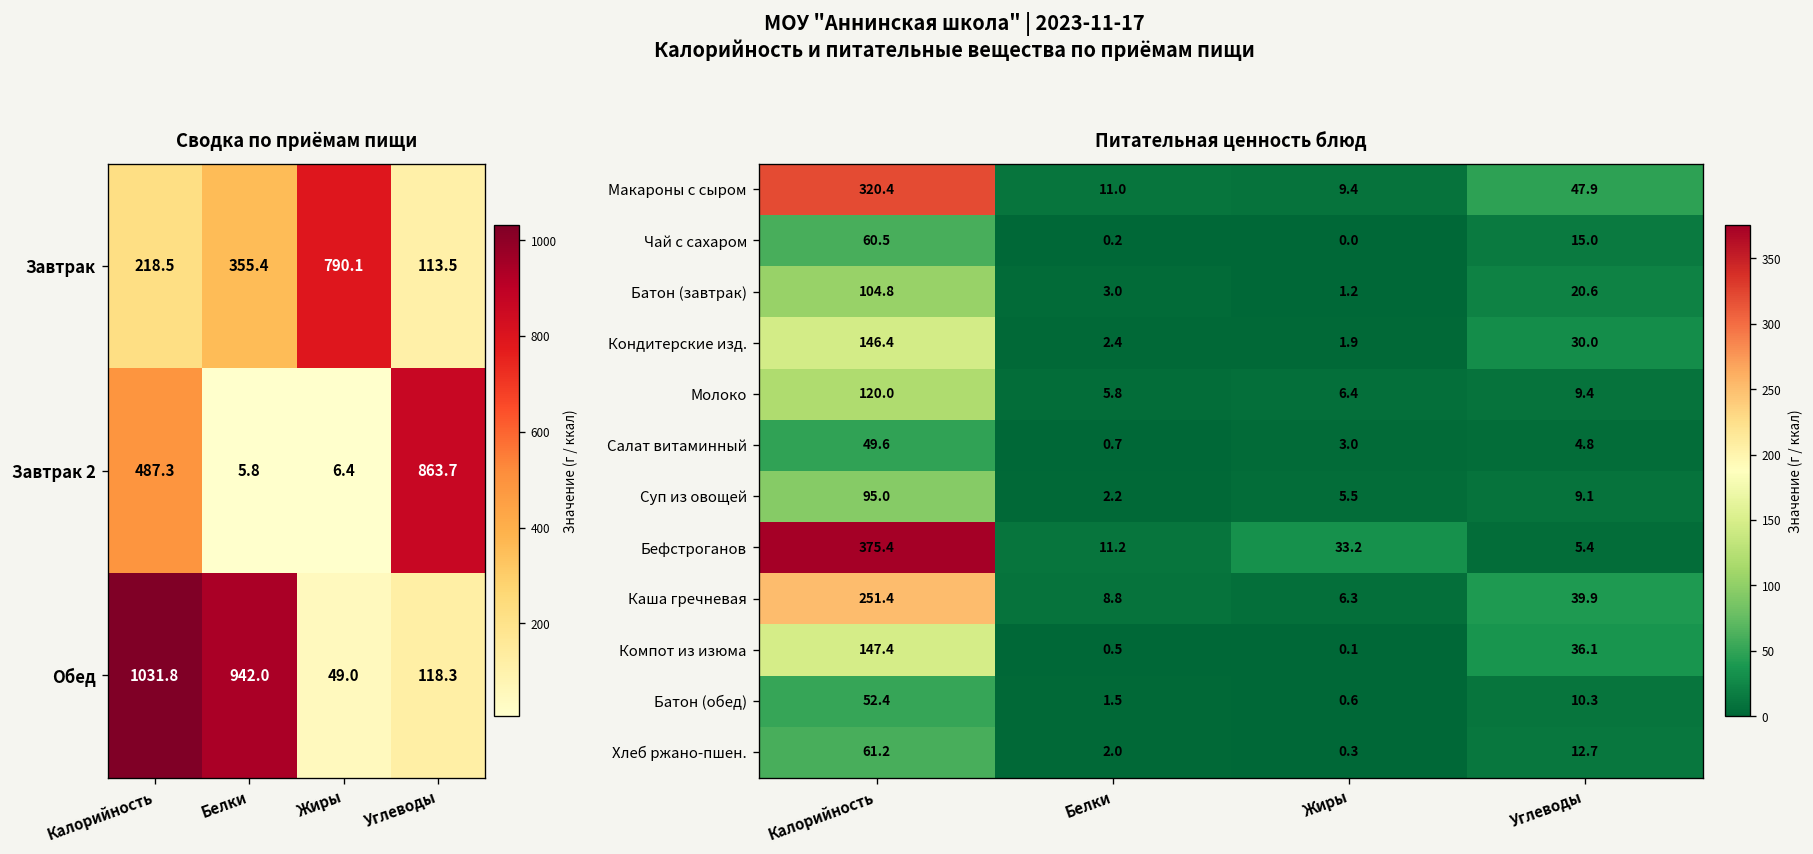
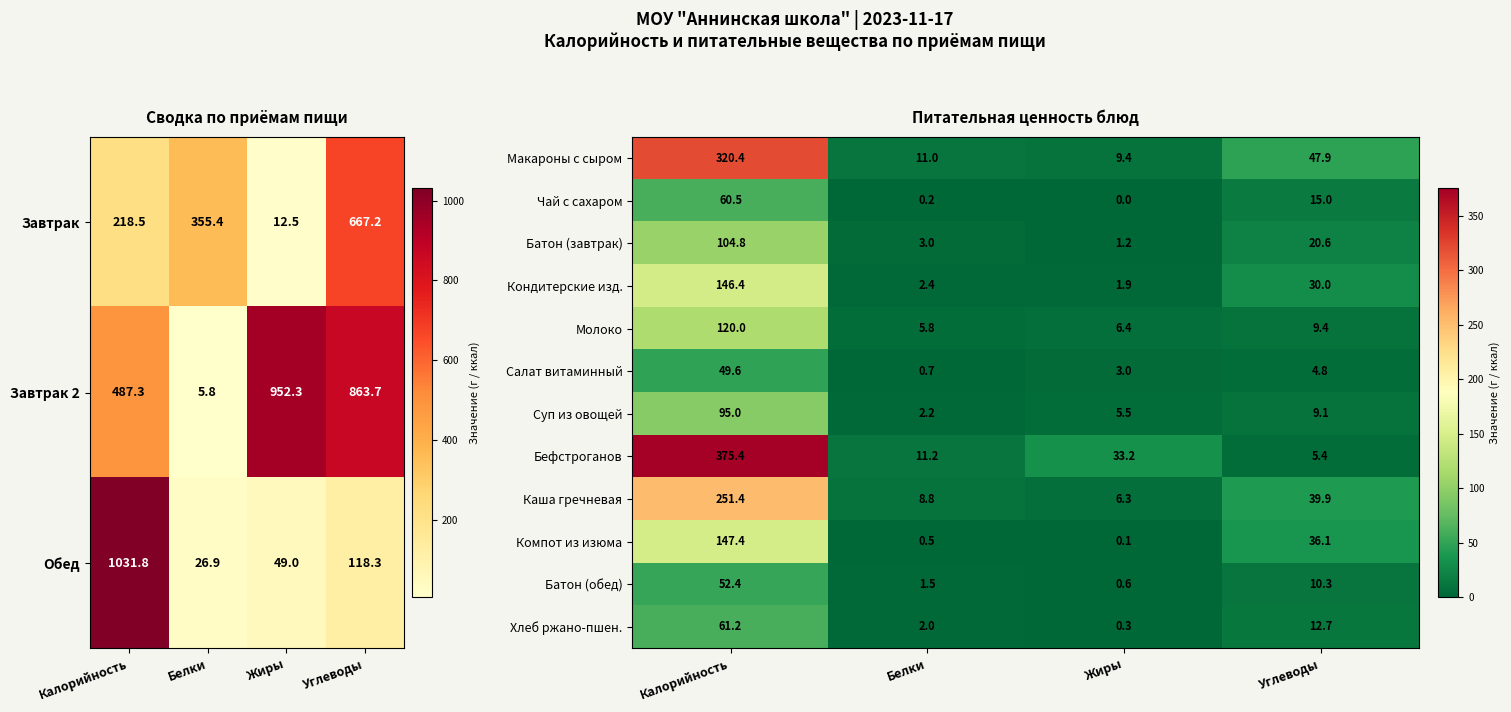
  {
    "Сводка по приёмам пищи": {
      "Завтрак": {
        "Калорийность": 218.5,
        "Белки": 355.4,
-       "Жиры": 790.1,
-       "Углеводы": 113.5
+       "Жиры": 12.5,
+       "Углеводы": 667.2
      },
      "Завтрак 2": {
        "Калорийность": 487.3,
        "Белки": 5.8,
-       "Жиры": 6.4,
+       "Жиры": 952.3,
        "Углеводы": 863.7
      },
      "Обед": {
        "Калорийность": 1031.8,
-       "Белки": 942.0,
+       "Белки": 26.9,
        "Жиры": 49.0,
        "Углеводы": 118.3
      }
    },
    "Питательная ценность блюд": {
      "Макароны с сыром": {
        "Калорийность": 320.4,
        "Белки": 11.0,
        "Жиры": 9.4,
        "Углеводы": 47.9
      },
      "Чай с сахаром": {
        "Калорийность": 60.5,
        "Белки": 0.2,
        "Жиры": 0.0,
        "Углеводы": 15.0
      },
      "Батон (завтрак)": {
        "Калорийность": 104.8,
        "Белки": 3.0,
        "Жиры": 1.2,
        "Углеводы": 20.6
      },
      "Кондитерские изд.": {
        "Калорийность": 146.4,
        "Белки": 2.4,
        "Жиры": 1.9,
        "Углеводы": 30.0
      },
      "Молоко": {
        "Калорийность": 120.0,
        "Белки": 5.8,
        "Жиры": 6.4,
        "Углеводы": 9.4
      },
      "Салат витаминный": {
        "Калорийность": 49.6,
        "Белки": 0.7,
        "Жиры": 3.0,
        "Углеводы": 4.8
      },
      "Суп из овощей": {
        "Калорийность": 95.0,
        "Белки": 2.2,
        "Жиры": 5.5,
        "Углеводы": 9.1
      },
      "Бефстроганов": {
        "Калорийность": 375.4,
        "Белки": 11.2,
        "Жиры": 33.2,
        "Углеводы": 5.4
      },
      "Каша гречневая": {
        "Калорийность": 251.4,
        "Белки": 8.8,
        "Жиры": 6.3,
        "Углеводы": 39.9
      },
      "Компот из изюма": {
        "Калорийность": 147.4,
        "Белки": 0.5,
        "Жиры": 0.1,
        "Углеводы": 36.1
      },
      "Батон (обед)": {
        "Калорийность": 52.4,
        "Белки": 1.5,
        "Жиры": 0.6,
        "Углеводы": 10.3
      },
      "Хлеб ржано-пшен.": {
        "Калорийность": 61.2,
        "Белки": 2.0,
        "Жиры": 0.3,
        "Углеводы": 12.7
      }
    }
  }
